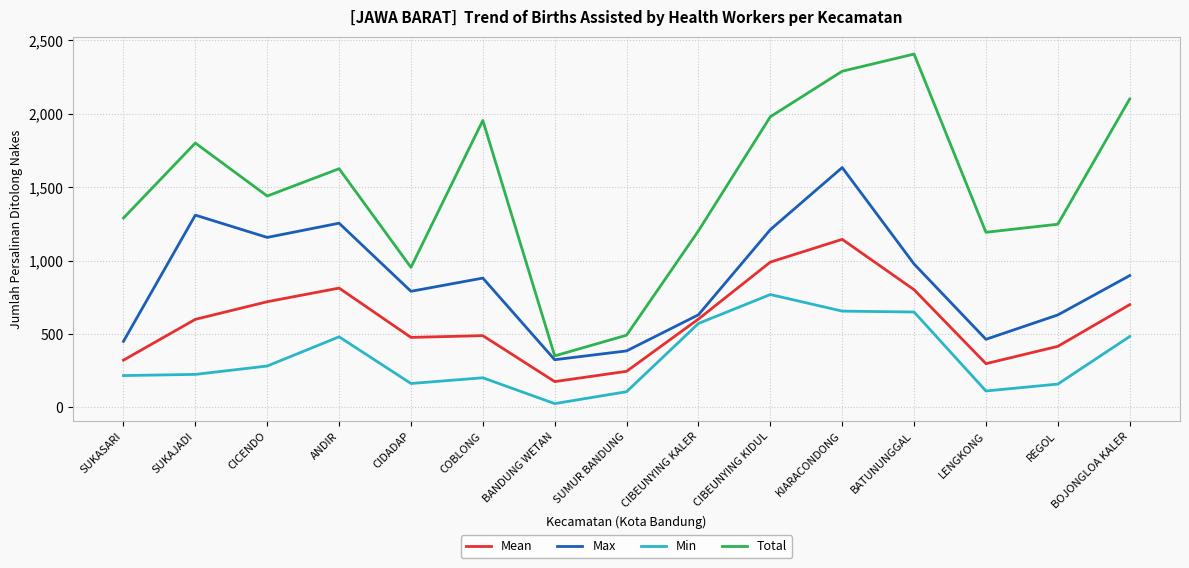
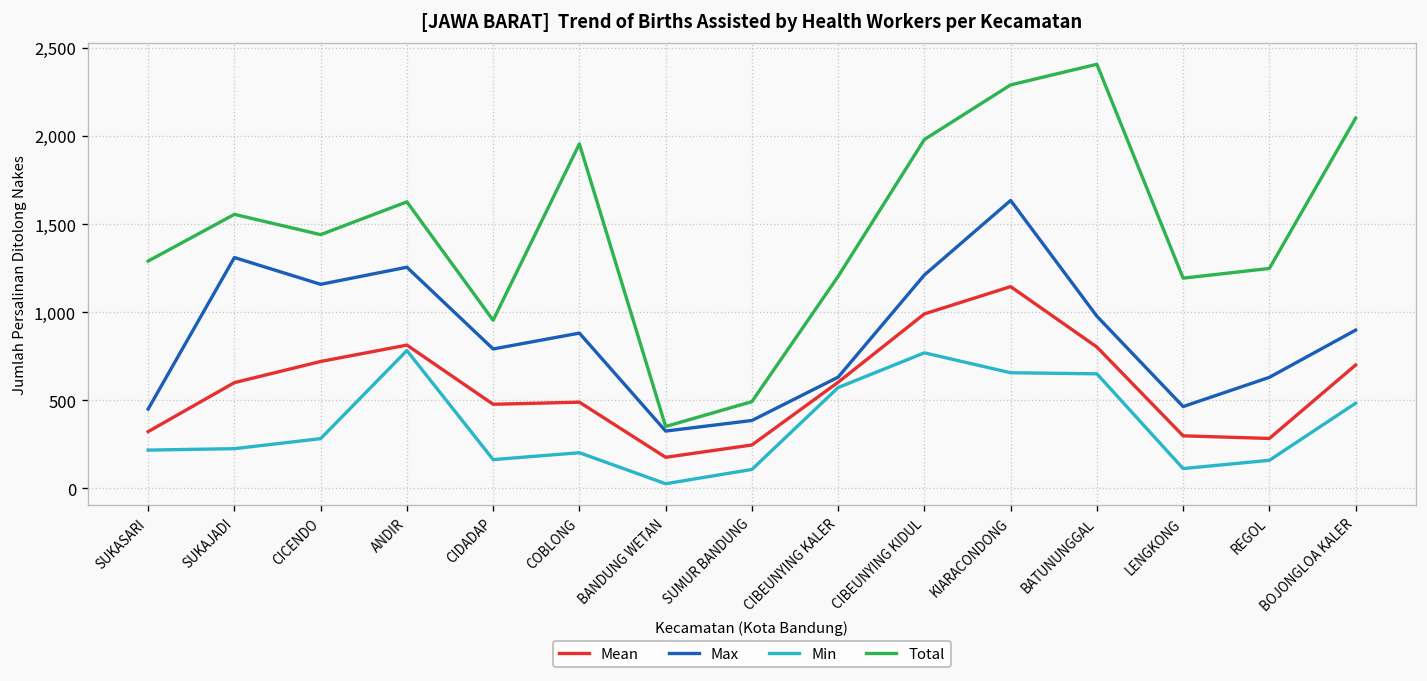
  {
    "Mean": {
      "SUKASARI": "320",
      "SUKAJADI": "600",
      "CICENDO": "720",
      "ANDIR": "810",
      "CIDADAP": "480",
      "COBLONG": "490",
      "BANDUNG WETAN": "180",
      "SUMUR BANDUNG": "250",
      "CIBEUNYING KALER": "600",
      "CIBEUNYING KIDUL": "990",
      "KIARACONDONG": "1,150",
      "BATUNUNGGAL": "800",
      "LENGKONG": "300",
-     "REGOL": "420",
+     "REGOL": "280",
      "BOJONGLOA KALER": "700"
    },
    "Max": {
      "SUKASARI": "450",
      "SUKAJADI": "1,310",
      "CICENDO": "1,160",
      "ANDIR": "1,260",
      "CIDADAP": "790",
      "COBLONG": "880",
      "BANDUNG WETAN": "330",
      "SUMUR BANDUNG": "390",
      "CIBEUNYING KALER": "630",
      "CIBEUNYING KIDUL": "1,210",
      "KIARACONDONG": "1,630",
      "BATUNUNGGAL": "980",
      "LENGKONG": "460",
      "REGOL": "630",
      "BOJONGLOA KALER": "900"
    },
    "Min": {
      "SUKASARI": "220",
      "SUKAJADI": "230",
      "CICENDO": "280",
-     "ANDIR": "480",
+     "ANDIR": "780",
      "CIDADAP": "160",
      "COBLONG": "200",
      "BANDUNG WETAN": "30",
      "SUMUR BANDUNG": "110",
      "CIBEUNYING KALER": "570",
      "CIBEUNYING KIDUL": "770",
      "KIARACONDONG": "660",
      "BATUNUNGGAL": "650",
      "LENGKONG": "110",
      "REGOL": "160",
      "BOJONGLOA KALER": "480"
    },
    "Total": {
      "SUKASARI": "1,290",
-     "SUKAJADI": "1,800",
+     "SUKAJADI": "1,560",
      "CICENDO": "1,440",
      "ANDIR": "1,630",
      "CIDADAP": "950",
      "COBLONG": "1,960",
      "BANDUNG WETAN": "350",
      "SUMUR BANDUNG": "490",
      "CIBEUNYING KALER": "1,200",
      "CIBEUNYING KIDUL": "1,980",
      "KIARACONDONG": "2,290",
      "BATUNUNGGAL": "2,410",
      "LENGKONG": "1,190",
      "REGOL": "1,250",
      "BOJONGLOA KALER": "2,100"
    }
  }
